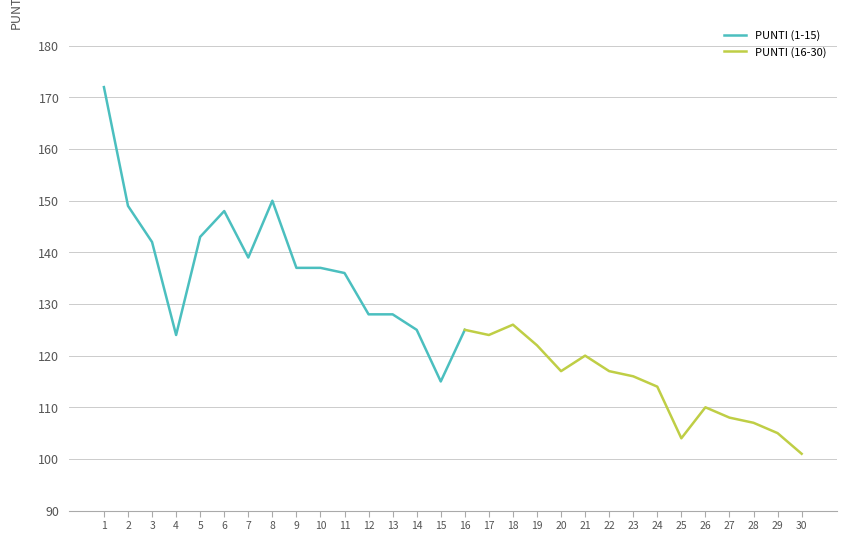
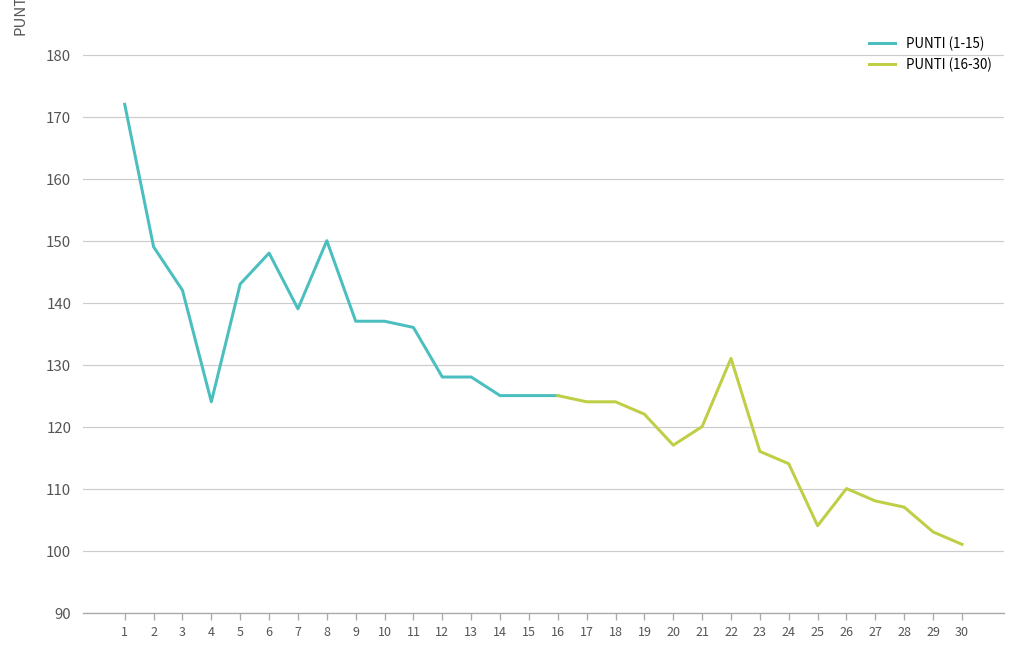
  {
    "PUNTI (1-15)": {
      "1": 172,
      "2": 149,
      "3": 142,
      "4": 124,
      "5": 143,
      "6": 148,
      "7": 139,
      "8": 150,
      "9": 137,
      "10": 137,
      "11": 136,
      "12": 128,
      "13": 128,
      "14": 125,
-     "15": 115
+     "15": 125
    },
    "PUNTI (16-30)": {
      "17": 124,
-     "18": 126,
+     "18": 124,
      "19": 122,
      "20": 117,
      "21": 120,
-     "22": 117,
+     "22": 131,
      "23": 116,
      "24": 114,
      "25": 104,
      "26": 110,
      "27": 108,
      "28": 107,
-     "29": 105,
+     "29": 103,
      "30": 101
    }
  }
